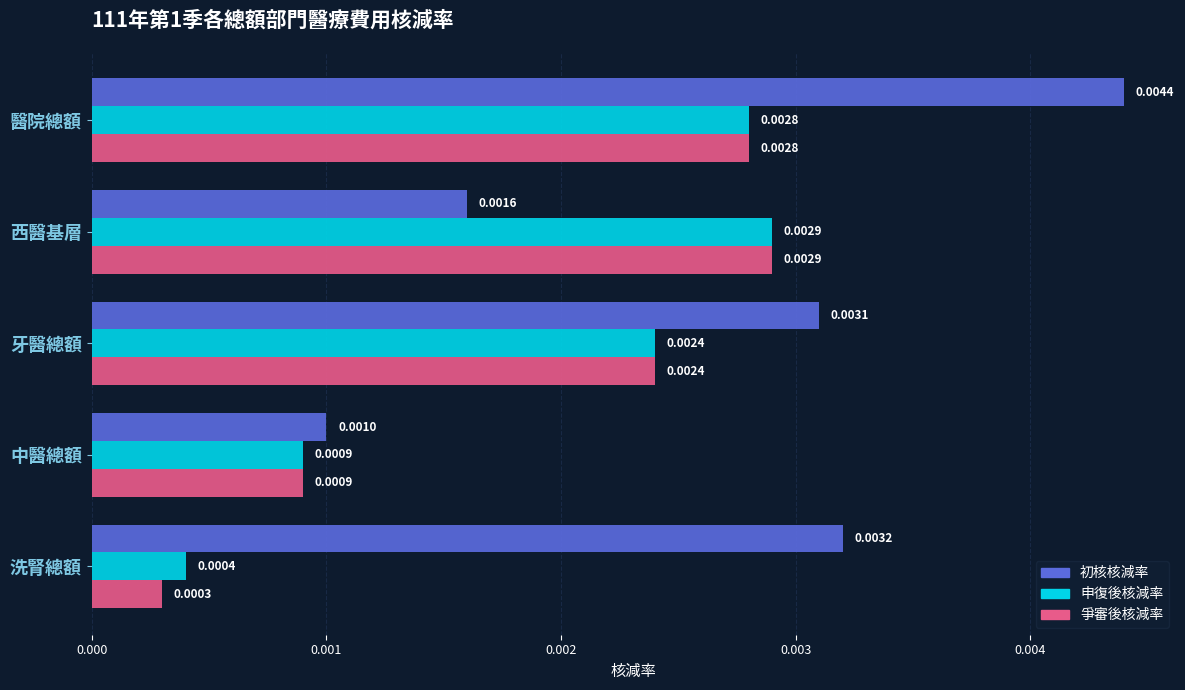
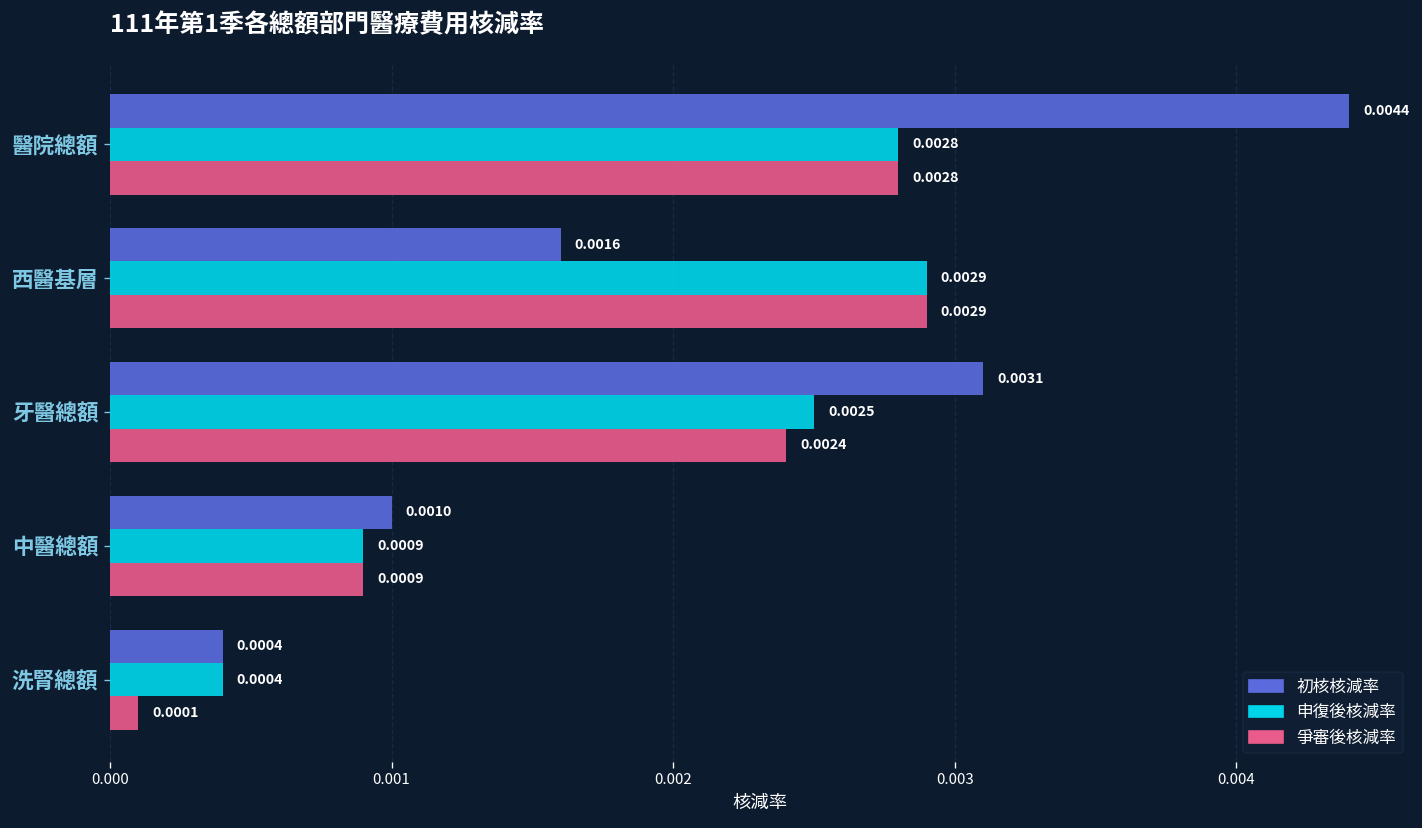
  {
    "初核核減率": {
      "醫院總額": 0.0044,
      "西醫基層": 0.0016,
      "牙醫總額": 0.0031,
      "中醫總額": 0.0010,
-     "洗腎總額": 0.0032
+     "洗腎總額": 0.0004
    },
    "申復後核減率": {
      "醫院總額": 0.0028,
      "西醫基層": 0.0029,
-     "牙醫總額": 0.0024,
+     "牙醫總額": 0.0025,
      "中醫總額": 0.0009,
      "洗腎總額": 0.0004
    },
    "爭審後核減率": {
      "醫院總額": 0.0028,
      "西醫基層": 0.0029,
      "牙醫總額": 0.0024,
      "中醫總額": 0.0009,
-     "洗腎總額": 0.0003
+     "洗腎總額": 0.0001
    }
  }
